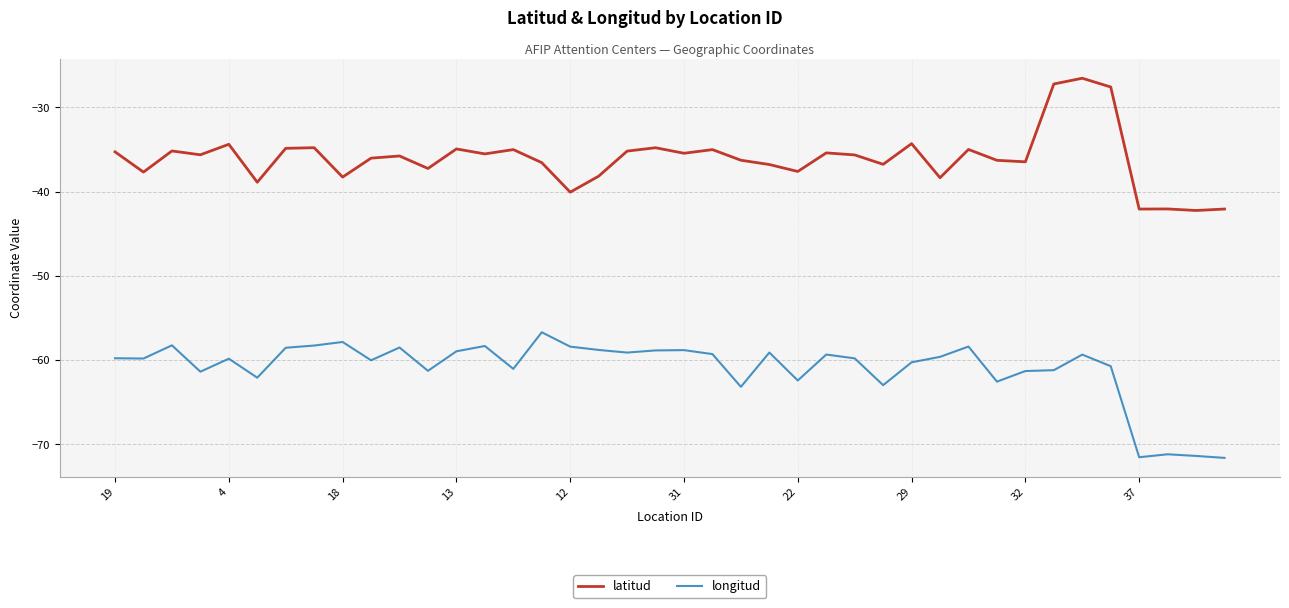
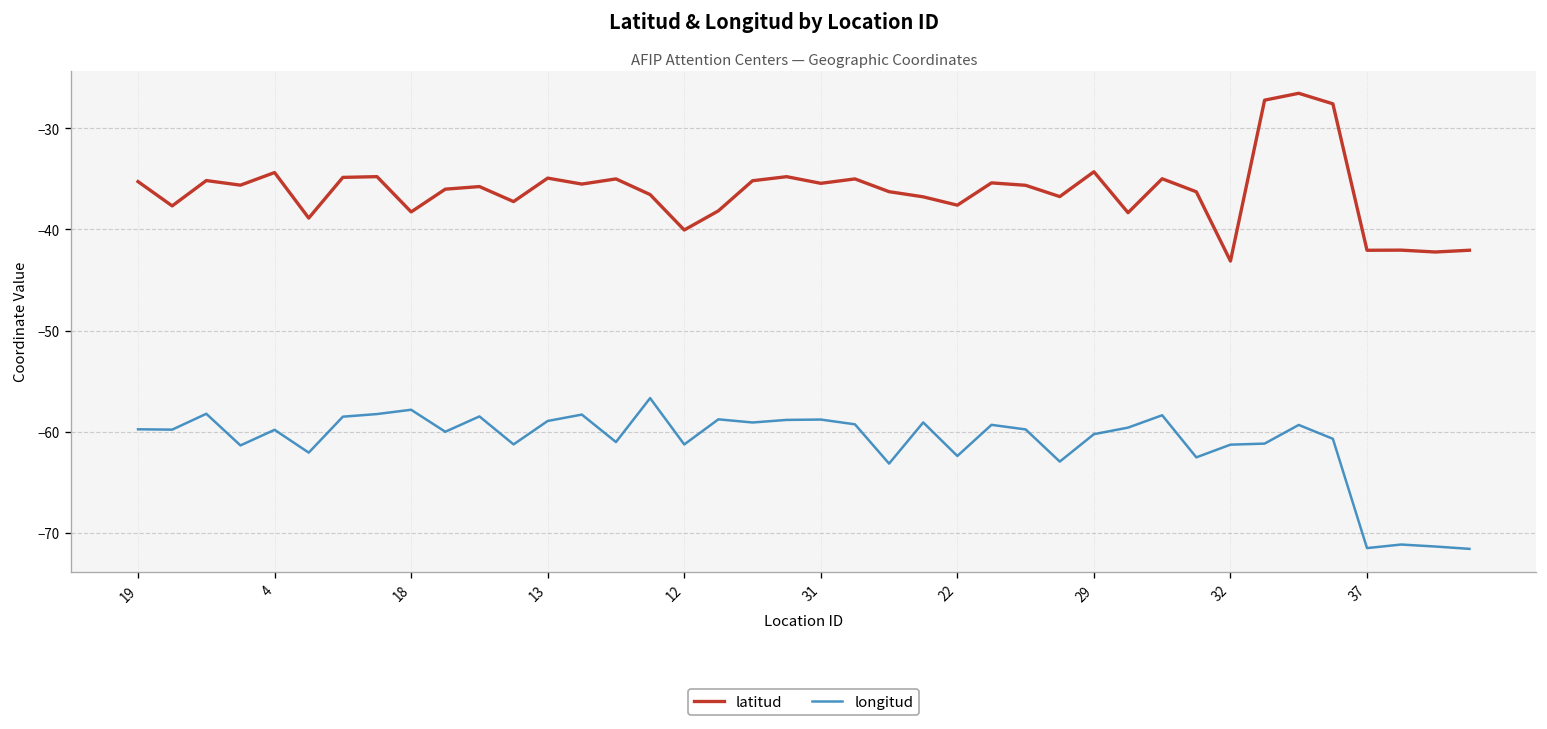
  {
    "latitud": {
      "4": -34,
      "12": -40,
-     "32": -36
+     "32": -43
    },
    "longitud": {
      "4": -60,
-     "12": -58,
+     "12": -61,
      "32": -61
    }
  }
